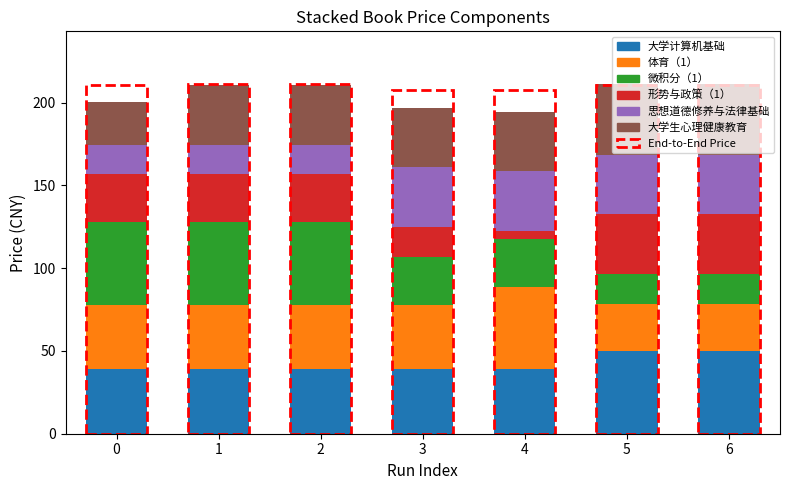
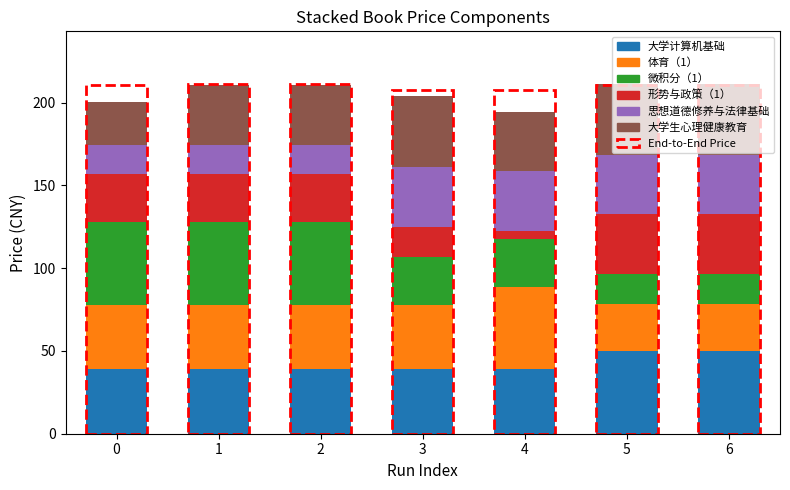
  {
    "大学计算机基础": {
      "0": 39,
      "1": 39,
      "2": 39,
      "3": 39,
      "4": 39,
      "5": 50,
      "6": 50
    },
    "体育（1）": {
      "0": 39,
      "1": 39,
      "2": 39,
      "3": 39,
      "4": 50,
      "5": 29,
      "6": 29
    },
    "微积分（1）": {
      "0": 50,
      "1": 50,
      "2": 50,
      "3": 29,
      "4": 29,
      "5": 18,
      "6": 18
    },
    "形势与政策（1）": {
      "0": 29,
      "1": 29,
      "2": 29,
      "3": 18,
      "4": 5,
      "5": 36,
      "6": 36
    },
    "思想道德修养与法律基础": {
      "0": 18,
      "1": 18,
      "2": 18,
      "3": 36,
      "4": 36,
      "5": 36,
      "6": 36
    },
    "大学生心理健康教育": {
      "0": 26,
      "1": 36,
      "2": 36,
-     "3": 36,
+     "3": 43,
      "4": 36
    }
  }
